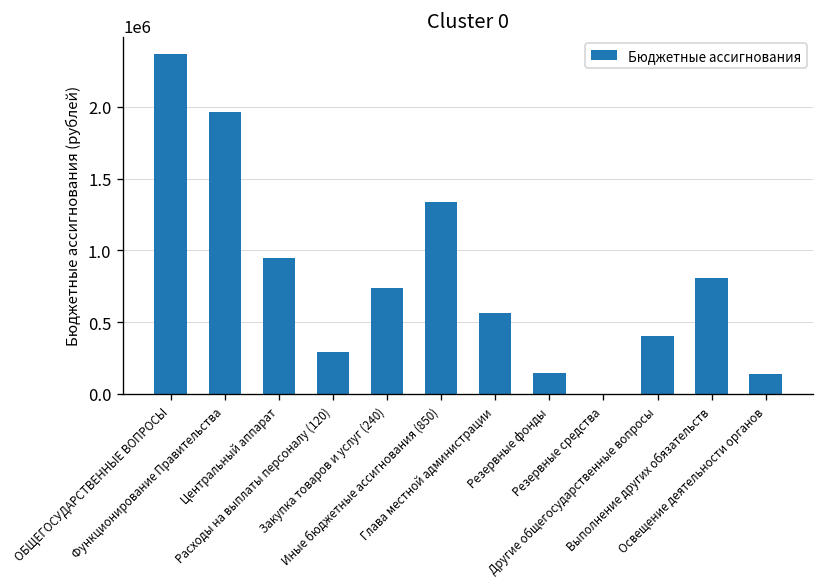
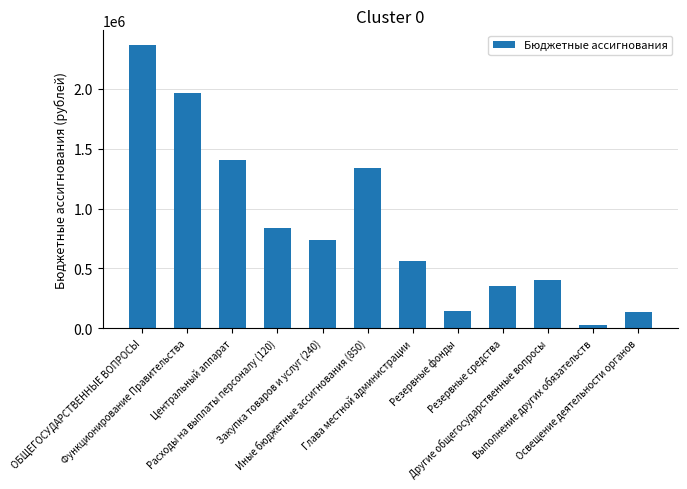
  {
    "ОБЩЕГОСУДАРСТВЕННЫЕ ВОПРОСЫ": 2370000,
    "Функционирование Правительства": 1960000,
-   "Центральный аппарат": 950000,
-   "Расходы на выплаты персоналу (120)": 290000,
+   "Центральный аппарат": 1400000,
+   "Расходы на выплаты персоналу (120)": 840000,
    "Закупка товаров и услуг (240)": 740000,
    "Иные бюджетные ассигнования (850)": 1340000,
    "Глава местной администрации": 560000,
    "Резервные фонды": 150000,
-   "Резервные средства": 0,
+   "Резервные средства": 350000,
    "Другие общегосударственные вопросы": 400000,
-   "Выполнение других обязательств": 810000,
+   "Выполнение других обязательств": 30000,
    "Освещение деятельности органов": 140000
  }
